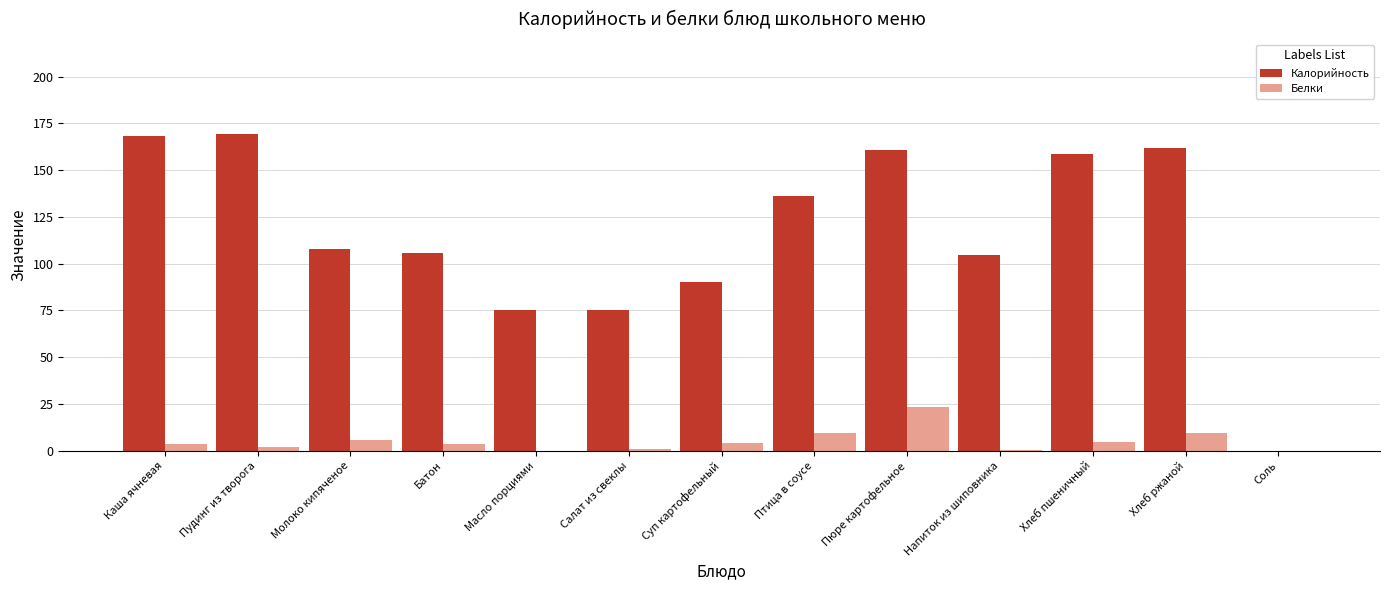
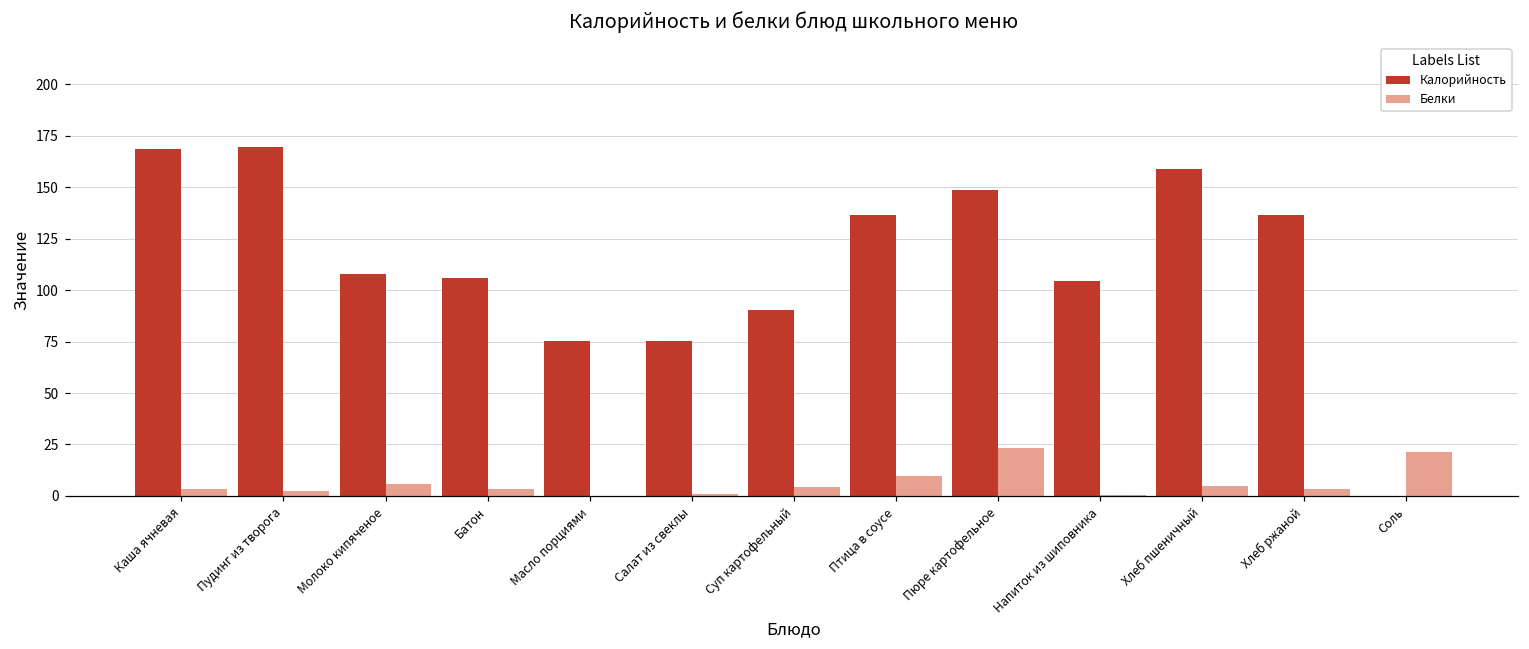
  {
    "Калорийность": {
      "Каша ячневая": 168,
      "Пудинг из творога": 169,
      "Молоко кипяченое": 108,
      "Батон": 106,
      "Масло порциями": 75,
      "Салат из свеклы": 75,
      "Суп картофельный": 90,
      "Птица в соусе": 136,
-     "Пюре картофельное": 161,
+     "Пюре картофельное": 149,
      "Напиток из шиповника": 105,
      "Хлеб пшеничный": 159,
-     "Хлеб ржаной": 162,
+     "Хлеб ржаной": 137,
      "Соль": 0
    },
    "Белки": {
      "Каша ячневая": 4,
      "Пудинг из творога": 2,
      "Молоко кипяченое": 6,
      "Батон": 3,
      "Суп картофельный": 4,
      "Птица в соусе": 10,
      "Пюре картофельное": 23,
      "Хлеб пшеничный": 5,
-     "Хлеб ржаной": 9,
-     "Соль": 0
+     "Хлеб ржаной": 3,
+     "Соль": 22
    }
  }
